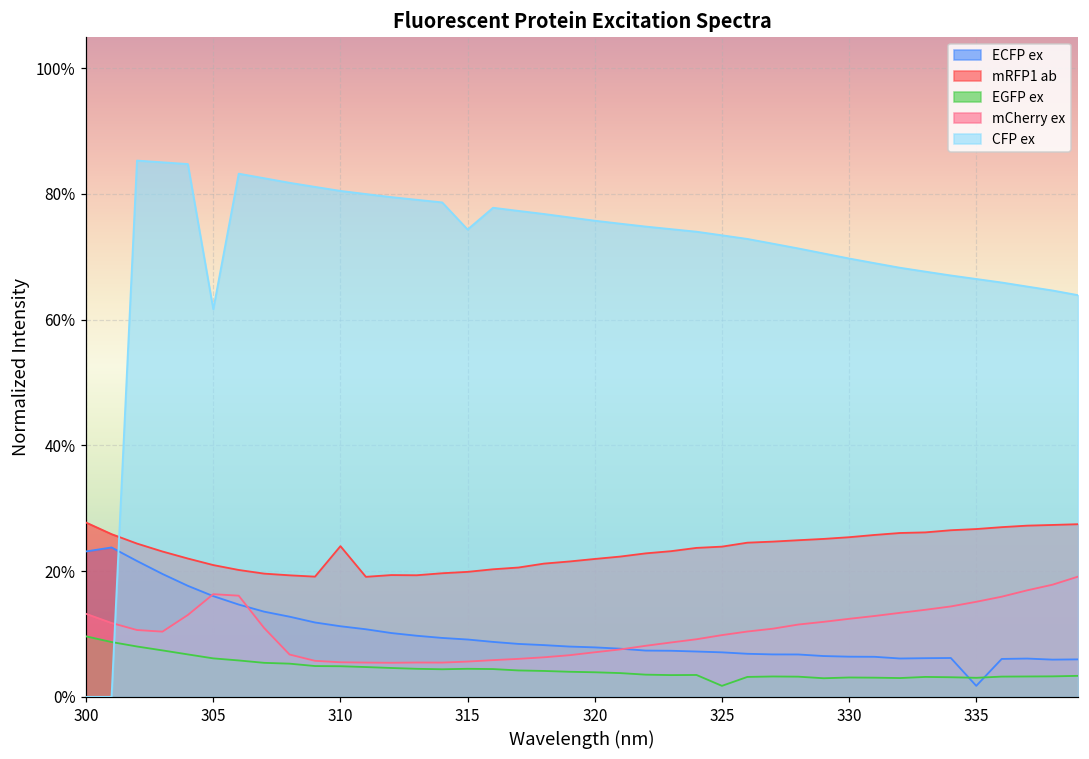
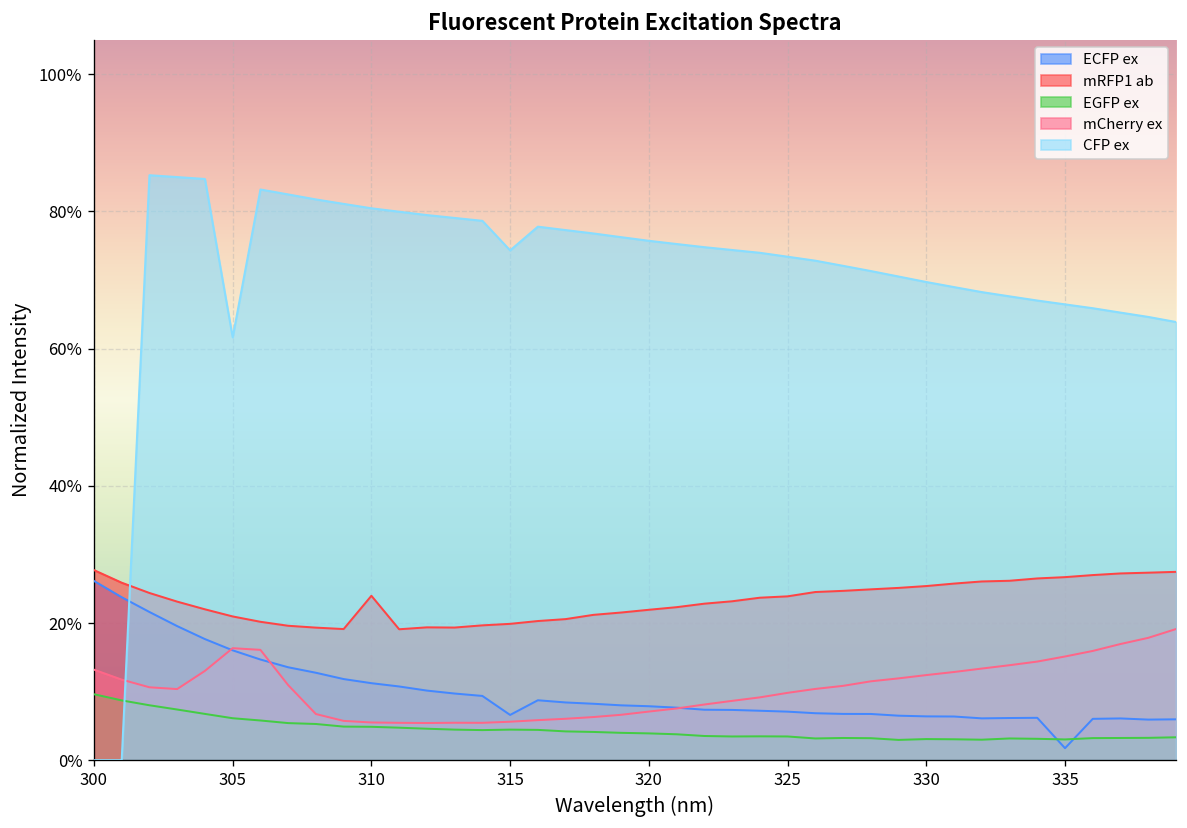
  {
    "ECFP ex": {
-     "300": "23%",
+     "300": "26%",
      "310": "11%",
-     "315": "9%",
+     "315": "7%",
      "320": "8%",
      "325": "7%",
      "330": "6%",
      "335": "2%"
    },
    "mRFP1 ab": {
      "300": "28%",
      "305": "21%",
      "310": "24%",
      "315": "20%",
      "320": "22%",
      "325": "24%",
      "330": "25%",
      "335": "27%"
    },
    "EGFP ex": {
      "300": "10%",
      "305": "6%",
      "310": "5%",
      "315": "4%",
      "320": "4%",
-     "325": "2%",
+     "325": "3%",
      "330": "3%",
      "335": "3%"
    },
    "mCherry ex": {
      "300": "13%",
      "310": "6%",
      "315": "6%",
      "320": "7%",
      "325": "10%",
      "330": "12%",
      "335": "15%"
    },
    "CFP ex": {
      "300": "0%",
      "305": "62%",
      "310": "80%",
      "315": "74%",
      "320": "76%",
      "325": "73%",
      "330": "70%",
      "335": "66%"
    }
  }
